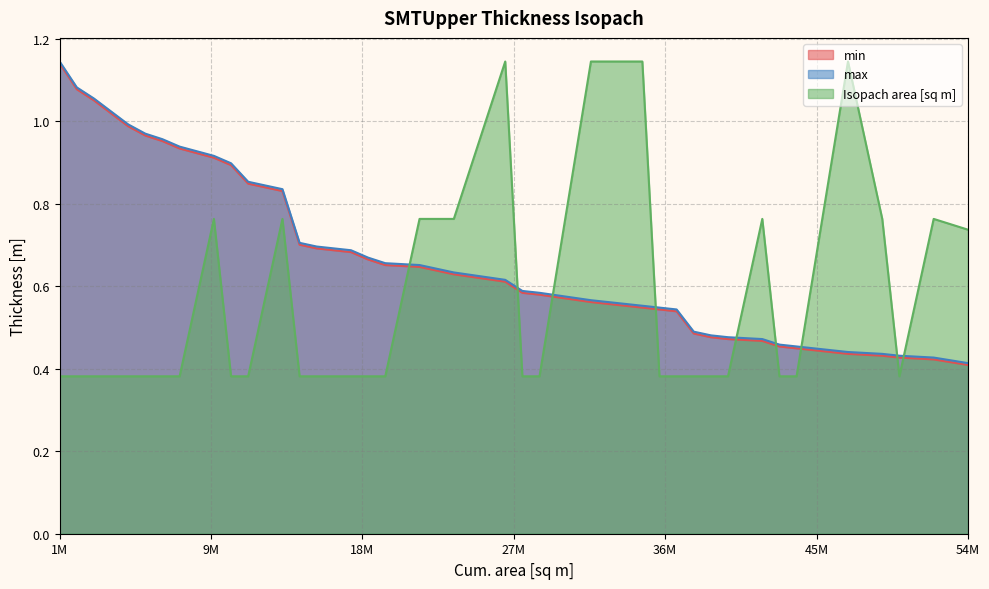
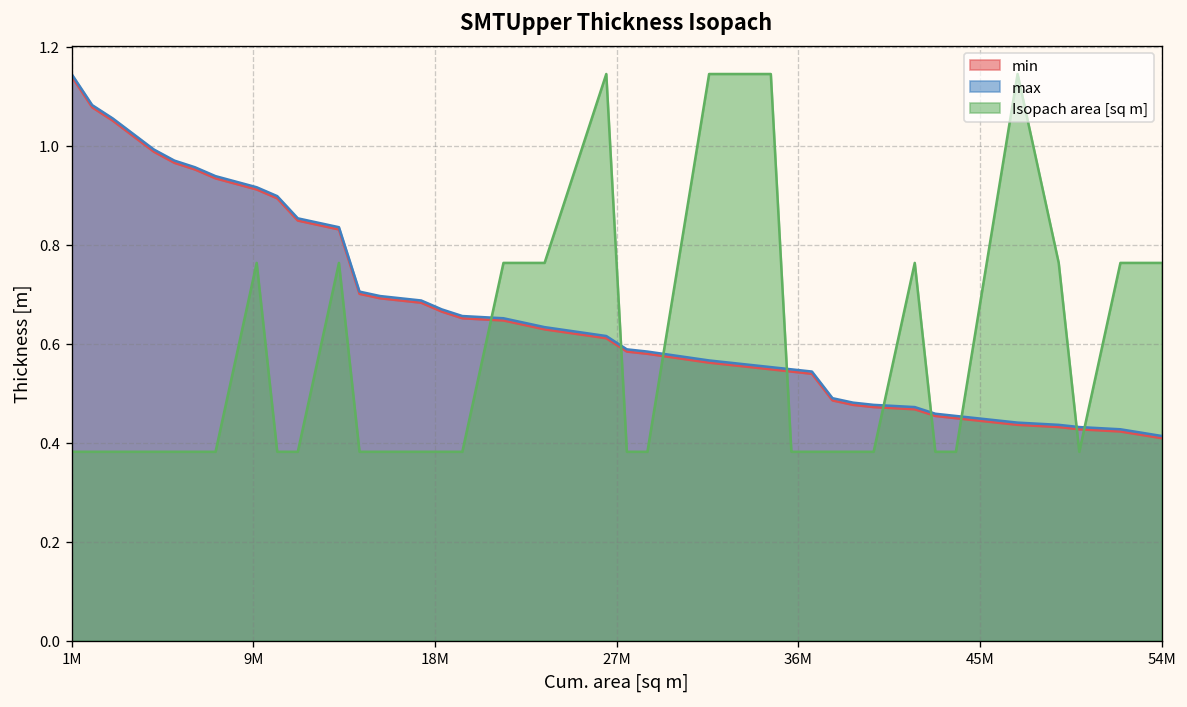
  {
    "Isopach area [sq m]": {
      "1M": 0.38,
-     "54M": 0.74
+     "54M": 0.76
    }
  }
